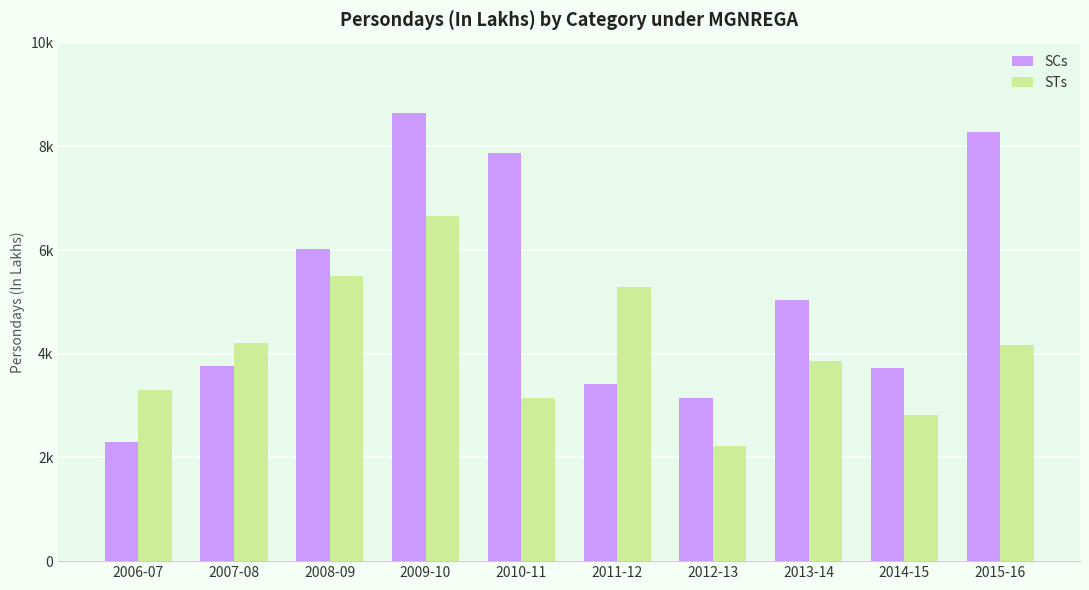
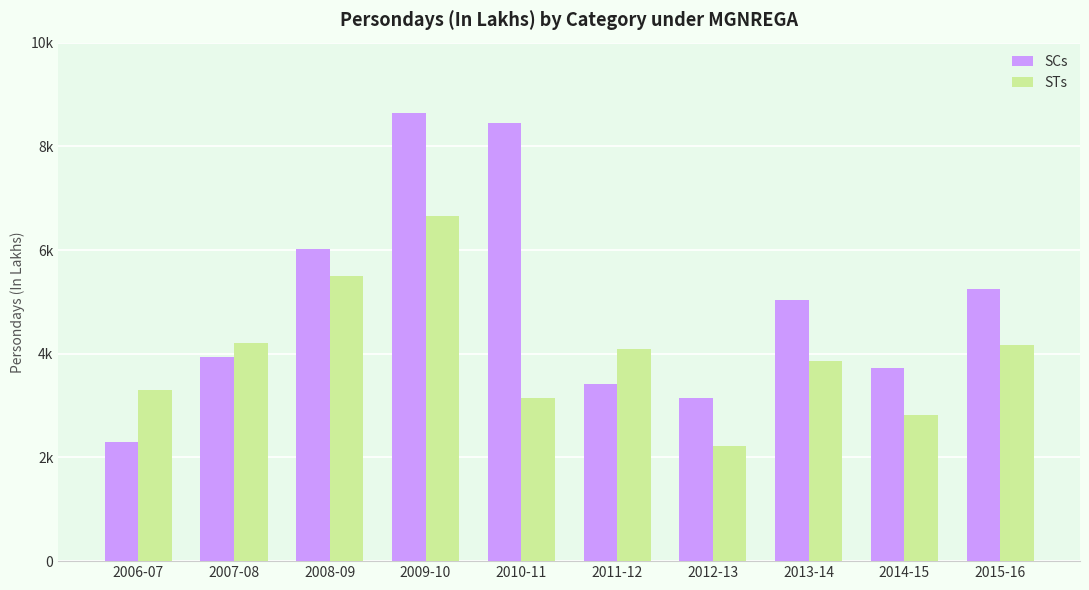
  {
    "SCs": {
      "2006-07": 2300,
-     "2007-08": 3800,
+     "2007-08": 3900,
      "2008-09": 6000,
      "2009-10": 8600,
-     "2010-11": 7900,
+     "2010-11": 8400,
      "2011-12": 3400,
      "2012-13": 3100,
      "2013-14": 5000,
      "2014-15": 3700,
-     "2015-16": 8300
+     "2015-16": 5200
    },
    "STs": {
      "2006-07": 3300,
      "2007-08": 4200,
      "2008-09": 5500,
      "2009-10": 6700,
      "2010-11": 3200,
-     "2011-12": 5300,
+     "2011-12": 4100,
      "2012-13": 2200,
      "2013-14": 3900,
      "2014-15": 2800,
      "2015-16": 4200
    }
  }
